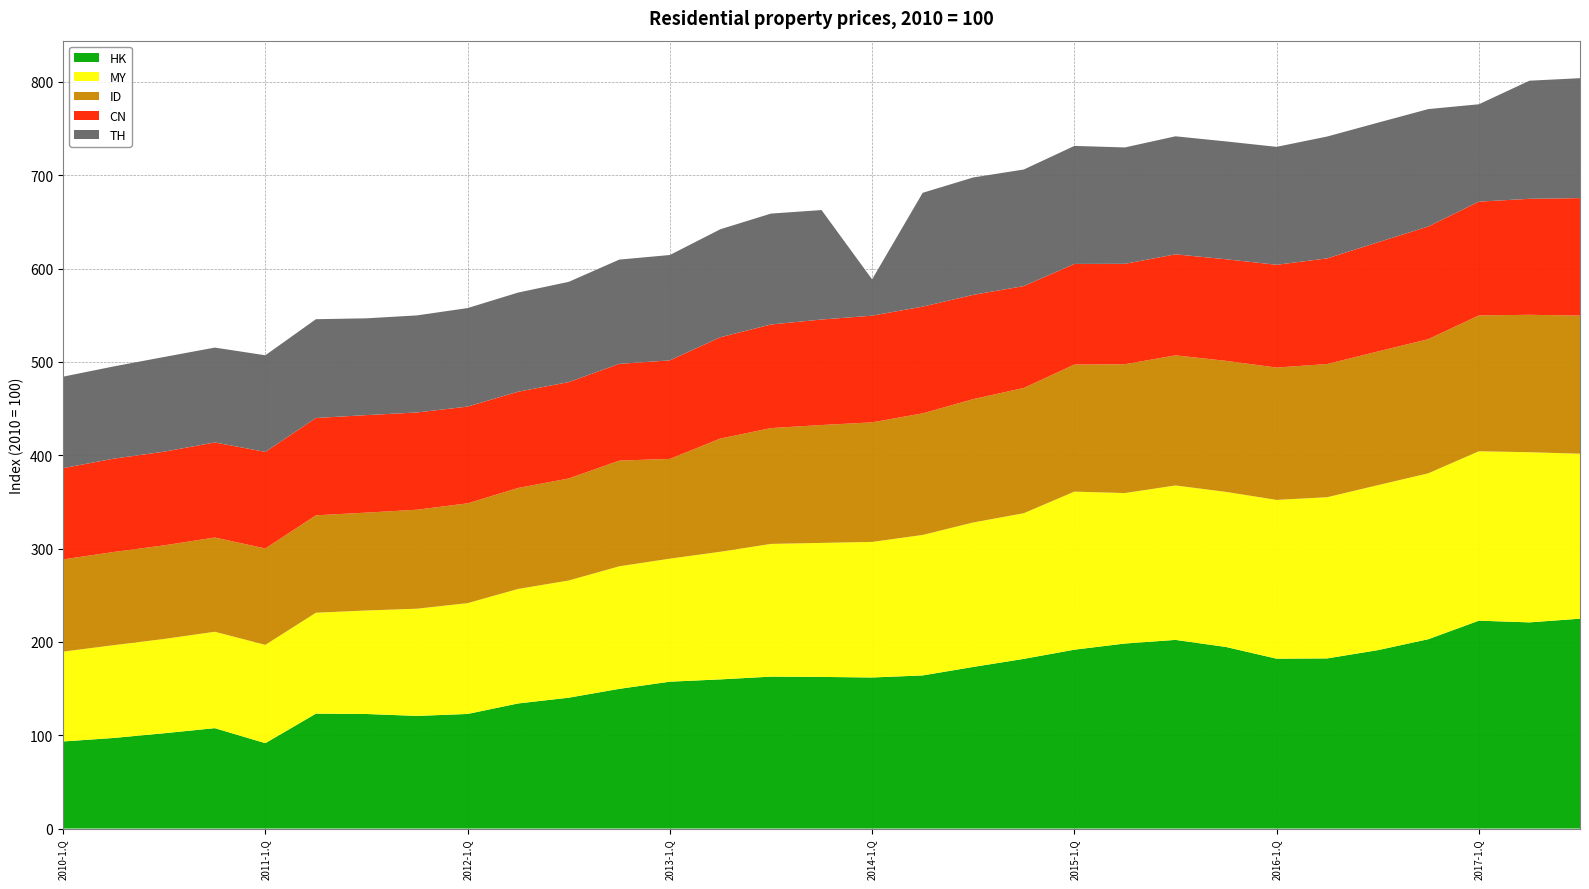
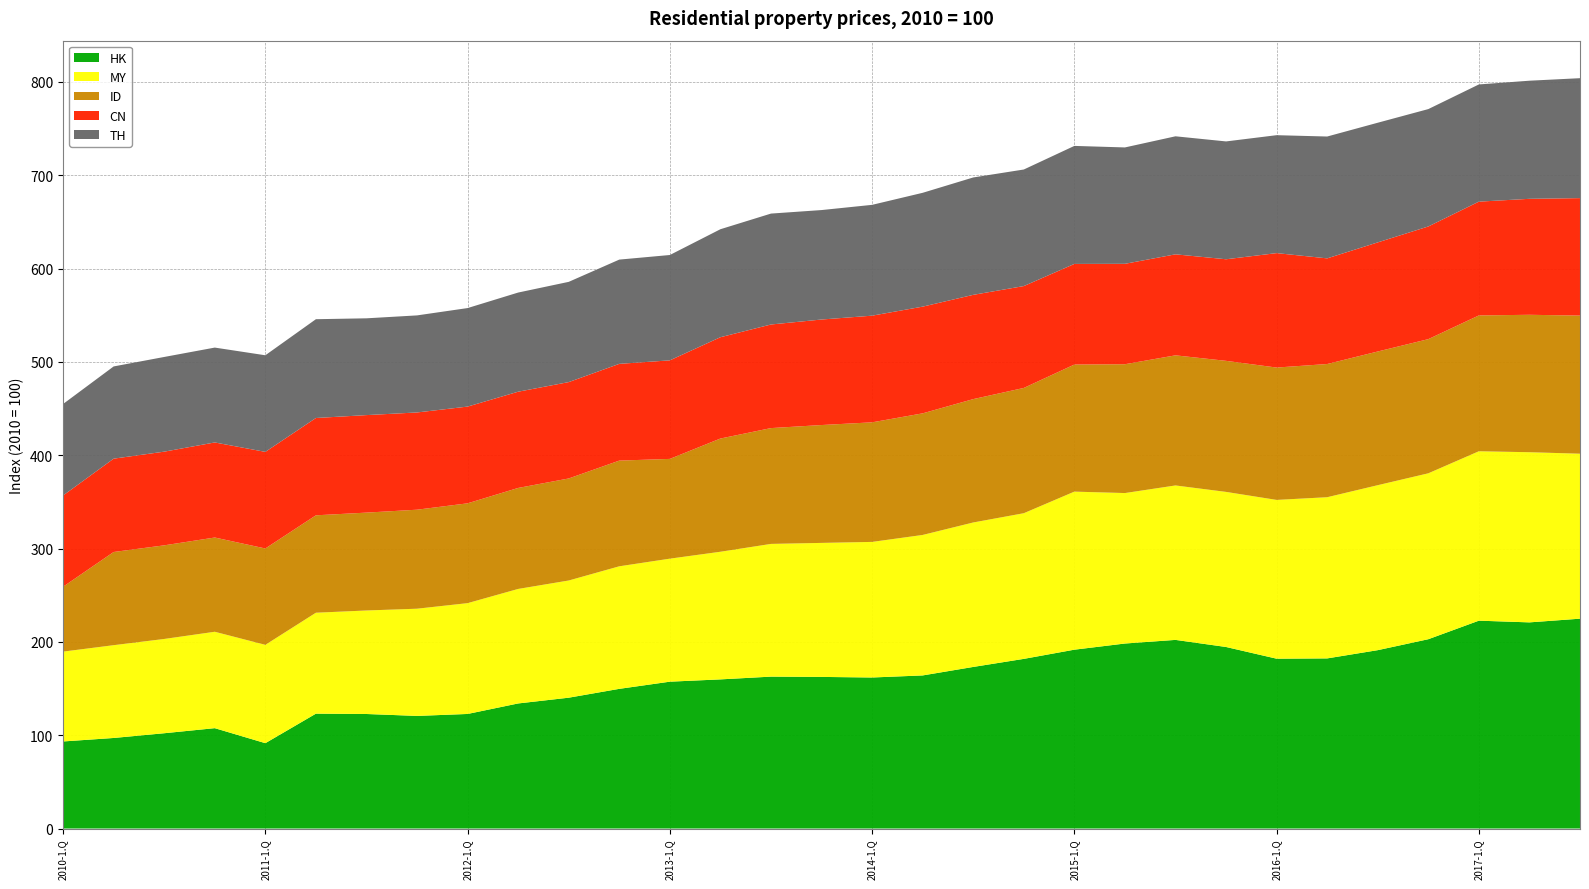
  {
    "HK": {
      "2010-1.Q": 90,
      "2011-1.Q": 90,
      "2012-1.Q": 120,
      "2013-1.Q": 160,
      "2014-1.Q": 160,
      "2015-1.Q": 190,
      "2016-1.Q": 180,
      "2017-1.Q": 220
    },
    "MY": {
      "2010-1.Q": 100,
      "2011-1.Q": 110,
      "2012-1.Q": 120,
      "2013-1.Q": 130,
      "2014-1.Q": 150,
      "2015-1.Q": 170,
      "2016-1.Q": 170,
      "2017-1.Q": 180
    },
    "ID": {
-     "2010-1.Q": 100,
+     "2010-1.Q": 70,
      "2011-1.Q": 100,
      "2012-1.Q": 110,
      "2013-1.Q": 110,
      "2014-1.Q": 130,
      "2015-1.Q": 140,
      "2016-1.Q": 140,
      "2017-1.Q": 150
    },
    "CN": {
      "2010-1.Q": 100,
      "2011-1.Q": 100,
      "2012-1.Q": 100,
      "2013-1.Q": 110,
      "2014-1.Q": 110,
      "2015-1.Q": 110,
-     "2016-1.Q": 110,
+     "2016-1.Q": 120,
      "2017-1.Q": 120
    },
    "TH": {
      "2010-1.Q": 100,
      "2011-1.Q": 100,
      "2012-1.Q": 110,
      "2013-1.Q": 110,
-     "2014-1.Q": 40,
+     "2014-1.Q": 120,
      "2015-1.Q": 130,
      "2016-1.Q": 130,
-     "2017-1.Q": 100
+     "2017-1.Q": 130
    }
  }
